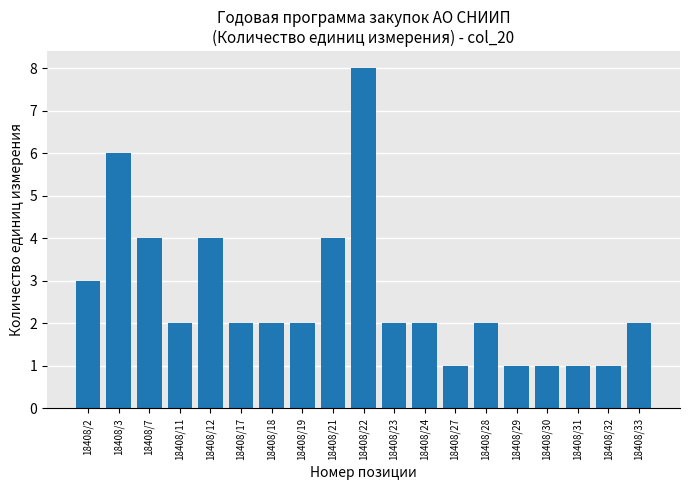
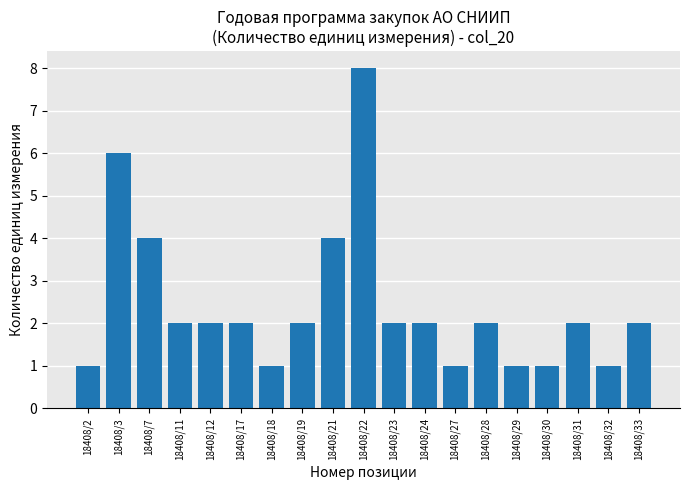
  {
-   "18408/2": 3,
+   "18408/2": 1,
    "18408/3": 6,
    "18408/7": 4,
    "18408/11": 2,
-   "18408/12": 4,
+   "18408/12": 2,
    "18408/17": 2,
-   "18408/18": 2,
+   "18408/18": 1,
    "18408/19": 2,
    "18408/21": 4,
    "18408/22": 8,
    "18408/23": 2,
    "18408/24": 2,
    "18408/27": 1,
    "18408/28": 2,
    "18408/29": 1,
    "18408/30": 1,
-   "18408/31": 1,
+   "18408/31": 2,
    "18408/32": 1,
    "18408/33": 2
  }
